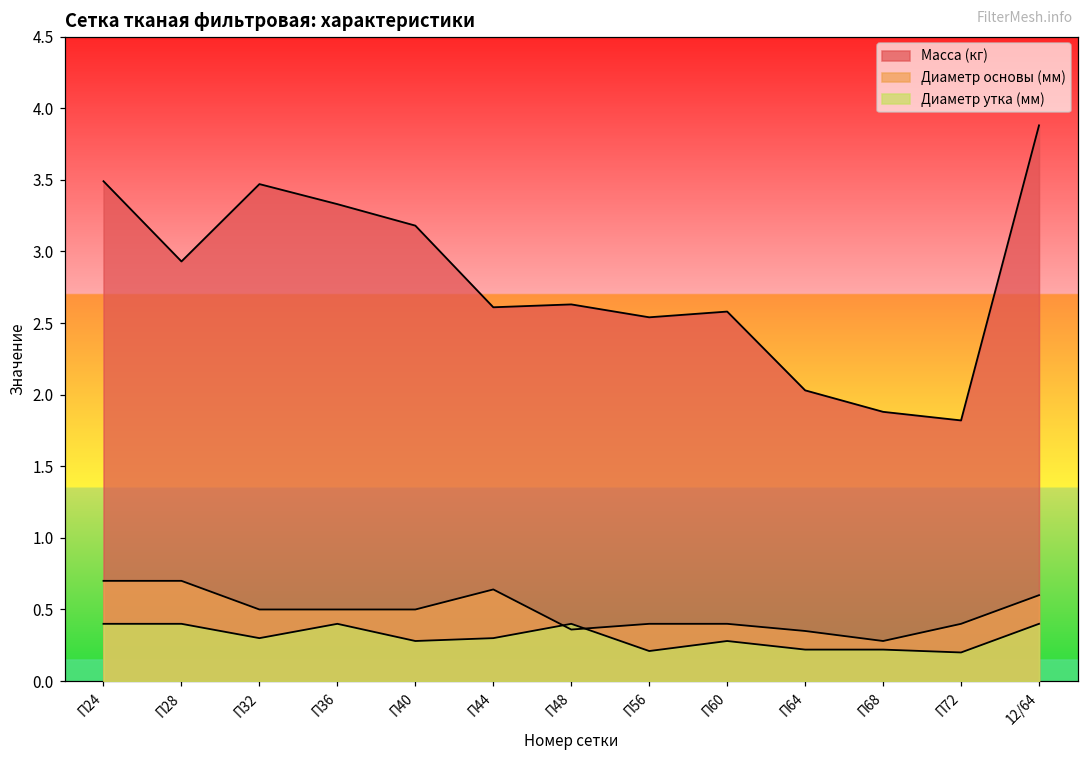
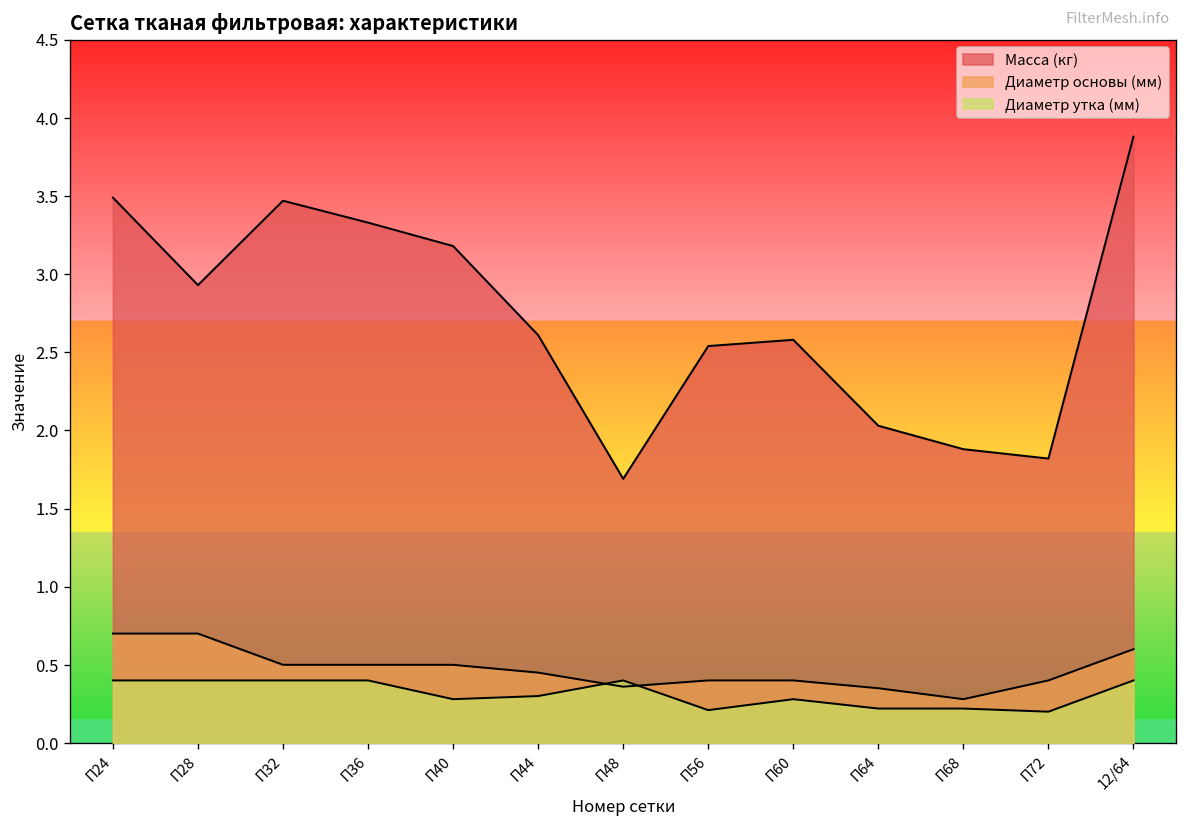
  {
    "Масса (кг)": {
      "П24": 3.49,
      "П28": 2.93,
      "П32": 3.47,
      "П36": 3.33,
      "П40": 3.18,
      "П44": 2.61,
-     "П48": 2.63,
+     "П48": 1.69,
      "П56": 2.54,
      "П60": 2.58,
      "П64": 2.03,
      "П68": 1.88,
      "П72": 1.82,
      "12/64": 3.88
    },
    "Диаметр основы (мм)": {
      "П24": 0.70,
      "П28": 0.70,
      "П32": 0.50,
      "П36": 0.50,
      "П40": 0.50,
-     "П44": 0.64,
+     "П44": 0.45,
      "П48": 0.36,
      "П56": 0.40,
      "П60": 0.40,
      "П64": 0.35,
      "П68": 0.28,
      "П72": 0.40,
      "12/64": 0.60
    },
    "Диаметр утка (мм)": {
      "П24": 0.4,
      "П28": 0.4,
-     "П32": 0.3,
+     "П32": 0.4,
      "П36": 0.4,
      "П40": 0.28,
      "П44": 0.3,
      "П48": 0.4,
      "П56": 0.2,
      "П60": 0.28,
      "П64": 0.22,
      "П68": 0.22,
      "П72": 0.2,
      "12/64": 0.4
    }
  }
